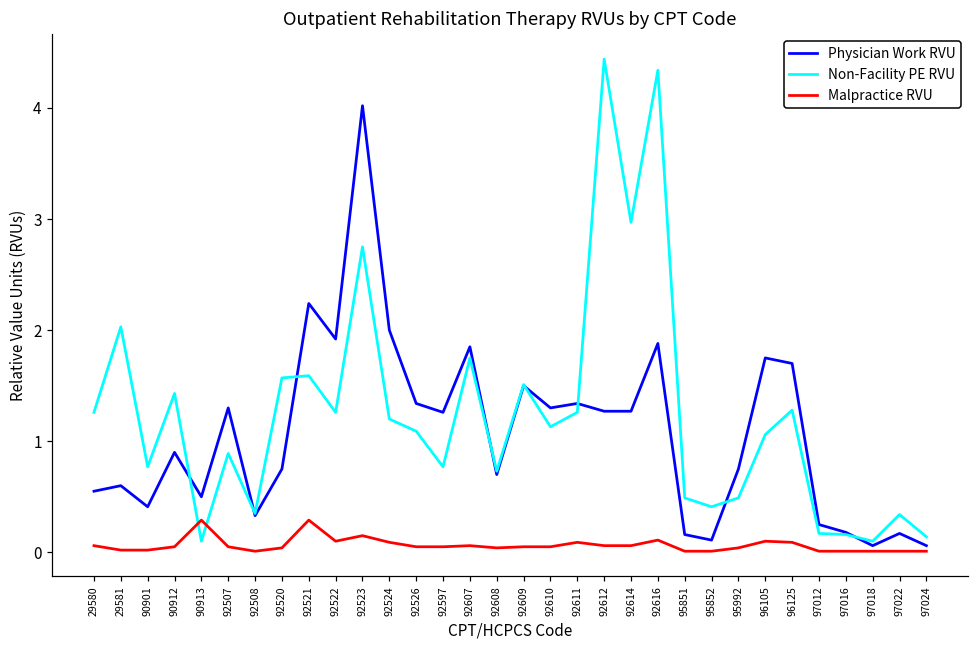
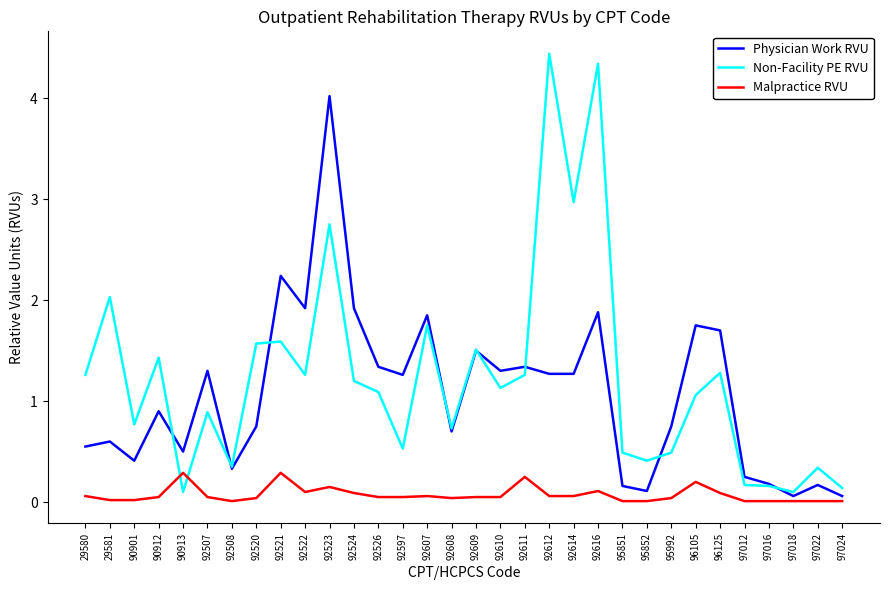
  {
    "Physician Work RVU": {
      "29580": 0.55,
      "29581": 0.60,
      "90901": 0.41,
      "90912": 0.90,
      "90913": 0.50,
      "92507": 1.30,
      "92520": 0.75,
      "92521": 2.24,
      "92522": 1.92,
      "92523": 4.02,
-     "92524": 2.00,
+     "92524": 1.92,
      "92526": 1.34,
      "92597": 1.26,
      "92607": 1.85,
      "92608": 0.70,
      "92610": 1.30,
      "92611": 1.34,
      "92612": 1.27,
      "92614": 1.27,
      "92616": 1.88,
      "95851": 0.16,
      "95852": 0.11,
      "95992": 0.75,
      "96105": 1.75,
      "96125": 1.70,
      "97012": 0.25,
      "97018": 0.06,
      "97022": 0.17,
      "97024": 0.06
    },
    "Non-Facility PE RVU": {
      "29580": 1.26,
      "29581": 2.03,
      "90901": 0.77,
      "90912": 1.43,
      "90913": 0.10,
      "92507": 0.89,
      "92520": 1.57,
      "92521": 1.59,
      "92522": 1.26,
      "92523": 2.75,
      "92524": 1.20,
      "92526": 1.09,
-     "92597": 0.77,
+     "92597": 0.53,
      "92607": 1.75,
      "92608": 0.73,
      "92610": 1.13,
      "92611": 1.26,
      "92612": 4.44,
      "92614": 2.97,
      "92616": 4.34,
      "95851": 0.49,
      "95852": 0.41,
      "95992": 0.49,
      "96105": 1.06,
      "96125": 1.28,
      "97012": 0.17,
      "97018": 0.10,
      "97022": 0.34,
      "97024": 0.14
    },
    "Malpractice RVU": {
      "29580": 0.06,
      "29581": 0.02,
      "90901": 0.02,
      "90912": 0.05,
      "90913": 0.29,
      "92507": 0.05,
      "92508": 0.01,
      "92520": 0.04,
      "92521": 0.29,
      "92522": 0.10,
      "92523": 0.15,
      "92524": 0.09,
      "92526": 0.05,
      "92597": 0.05,
      "92607": 0.06,
      "92608": 0.04,
      "92609": 0.05,
      "92610": 0.05,
-     "92611": 0.09,
+     "92611": 0.25,
      "92612": 0.06,
      "92614": 0.06,
      "92616": 0.11,
      "95851": 0.01,
      "95852": 0.01,
      "95992": 0.04,
-     "96105": 0.1,
+     "96105": 0.2,
      "96125": 0.09,
      "97012": 0.01,
      "97016": 0.01,
      "97018": 0.01,
      "97022": 0.01,
      "97024": 0.01
    }
  }
